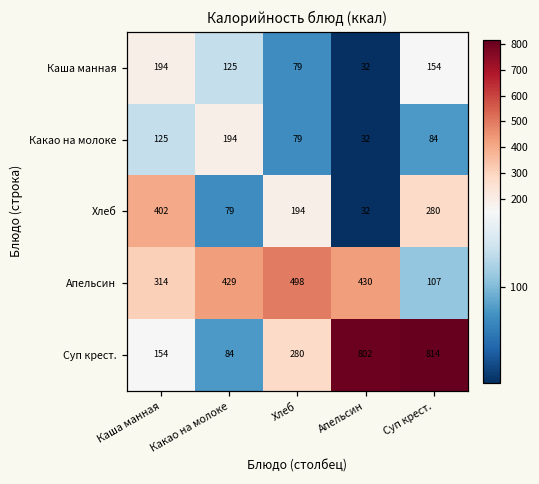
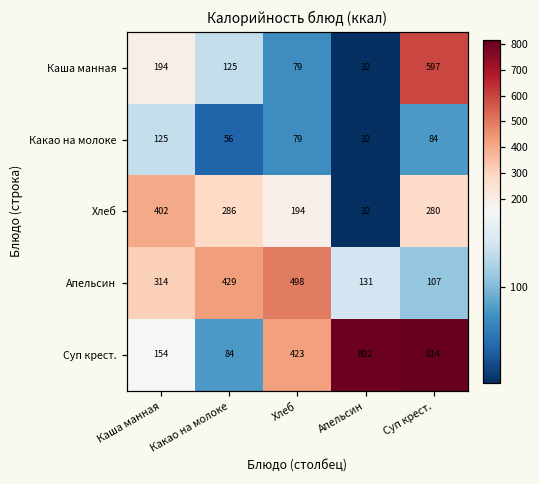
  {
    "Каша манная": {
      "Каша манная": 194,
      "Какао на молоке": 125,
      "Хлеб": 79,
      "Апельсин": 32,
-     "Суп крест.": 154
+     "Суп крест.": 597
    },
    "Какао на молоке": {
      "Каша манная": 125,
-     "Какао на молоке": 194,
+     "Какао на молоке": 56,
      "Хлеб": 79,
      "Апельсин": 32,
      "Суп крест.": 84
    },
    "Хлеб": {
      "Каша манная": 402,
-     "Какао на молоке": 79,
+     "Какао на молоке": 286,
      "Хлеб": 194,
      "Апельсин": 32,
      "Суп крест.": 280
    },
    "Апельсин": {
      "Каша манная": 314,
      "Какао на молоке": 429,
      "Хлеб": 498,
-     "Апельсин": 430,
+     "Апельсин": 131,
      "Суп крест.": 107
    },
    "Суп крест.": {
      "Каша манная": 154,
      "Какао на молоке": 84,
-     "Хлеб": 280,
+     "Хлеб": 423,
      "Апельсин": 802,
      "Суп крест.": 814
    }
  }
